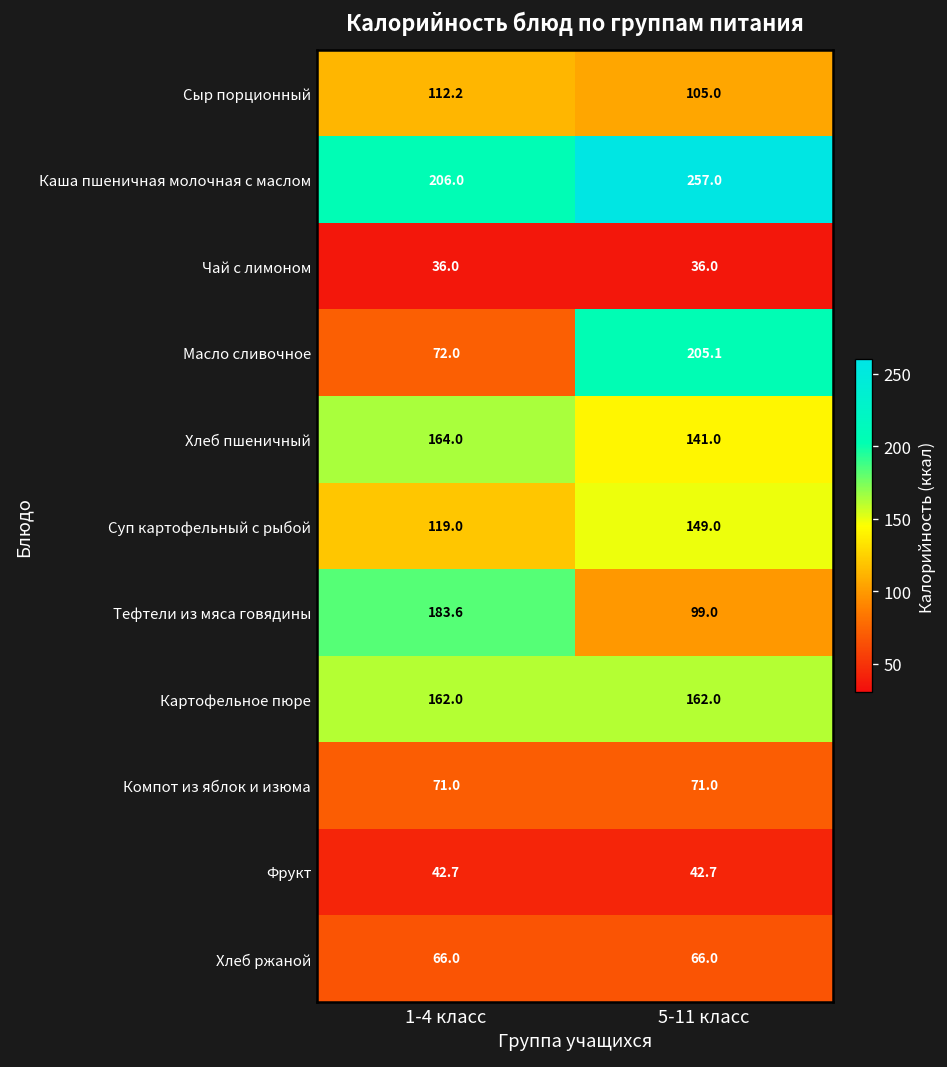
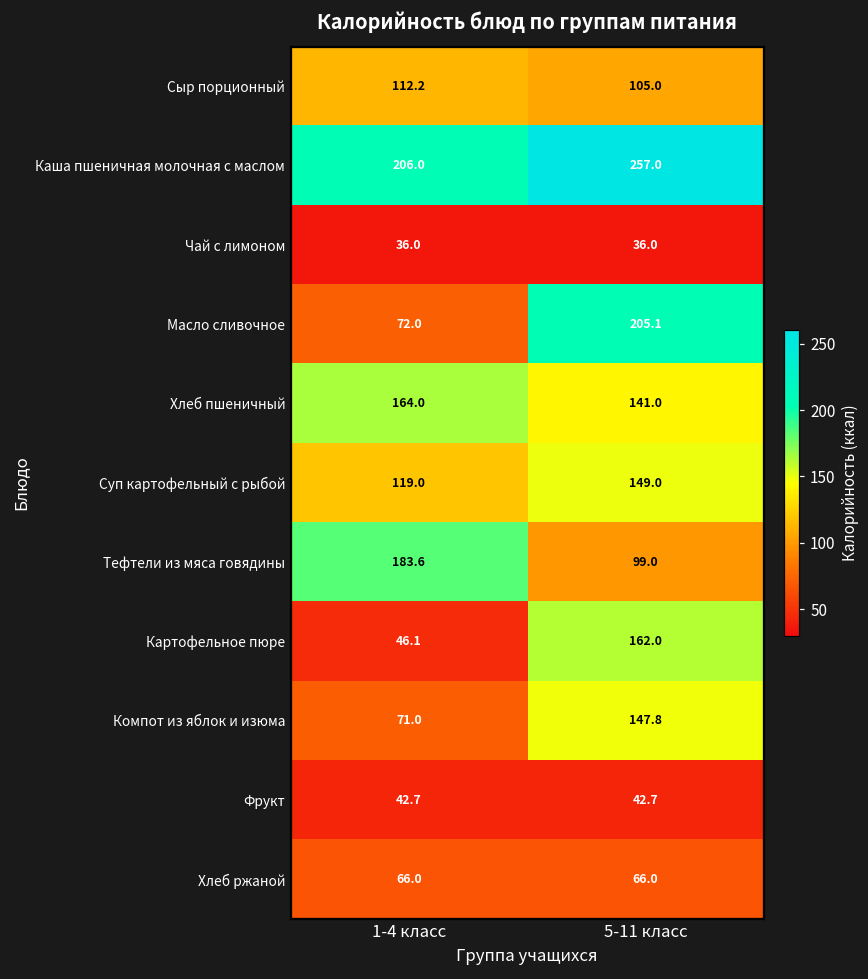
  {
    "Сыр порционный": {
      "1-4 класс": 112.2,
      "5-11 класс": 105.0
    },
    "Каша пшеничная молочная с маслом": {
      "1-4 класс": 206.0,
      "5-11 класс": 257.0
    },
    "Чай с лимоном": {
      "1-4 класс": 36.0,
      "5-11 класс": 36.0
    },
    "Масло сливочное": {
      "1-4 класс": 72.0,
      "5-11 класс": 205.1
    },
    "Хлеб пшеничный": {
      "1-4 класс": 164.0,
      "5-11 класс": 141.0
    },
    "Суп картофельный с рыбой": {
      "1-4 класс": 119.0,
      "5-11 класс": 149.0
    },
    "Тефтели из мяса говядины": {
      "1-4 класс": 183.6,
      "5-11 класс": 99.0
    },
    "Картофельное пюре": {
-     "1-4 класс": 162.0,
+     "1-4 класс": 46.1,
      "5-11 класс": 162.0
    },
    "Компот из яблок и изюма": {
      "1-4 класс": 71.0,
-     "5-11 класс": 71.0
+     "5-11 класс": 147.8
    },
    "Фрукт": {
      "1-4 класс": 42.7,
      "5-11 класс": 42.7
    },
    "Хлеб ржаной": {
      "1-4 класс": 66.0,
      "5-11 класс": 66.0
    }
  }
